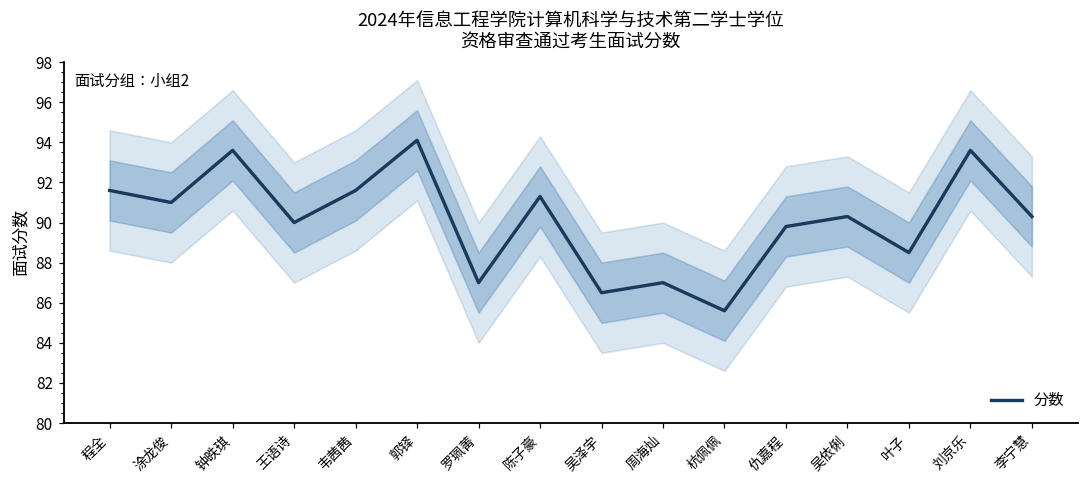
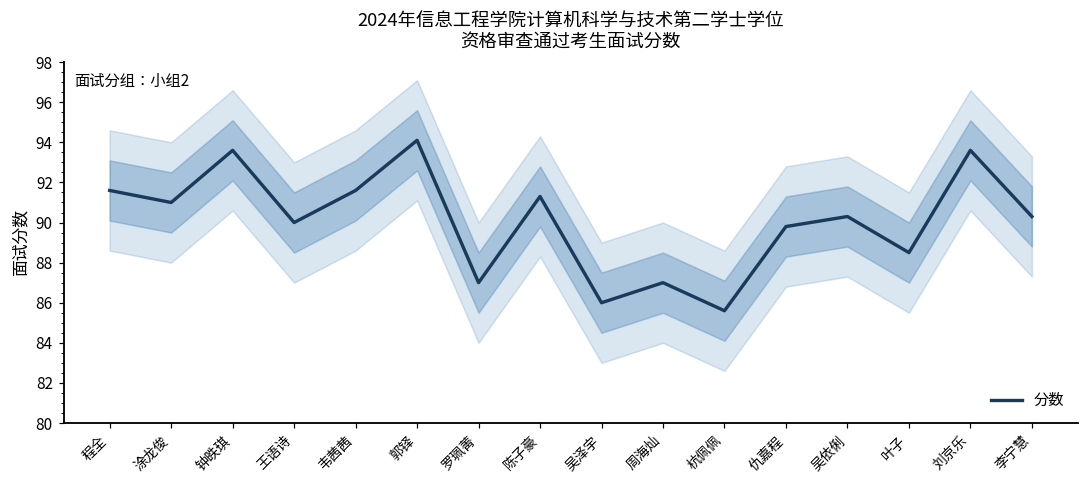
  {
    "分数": {
      "程全": 91.6,
      "涂龙俊": 91.0,
      "钟昳琪": 93.6,
      "王语诗": 90.0,
      "韦茜茜": 91.6,
      "郭铎": 94.1,
      "罗珮菁": 87.0,
      "陈子豪": 91.3,
-     "吴泽宇": 86.5,
+     "吴泽宇": 86.0,
      "周海灿": 87.0,
      "杭佩佩": 85.6,
      "仇嘉程": 89.8,
      "吴依俐": 90.3,
      "叶子": 88.5,
      "刘京乐": 93.6,
      "李宁慧": 90.3
    }
  }
